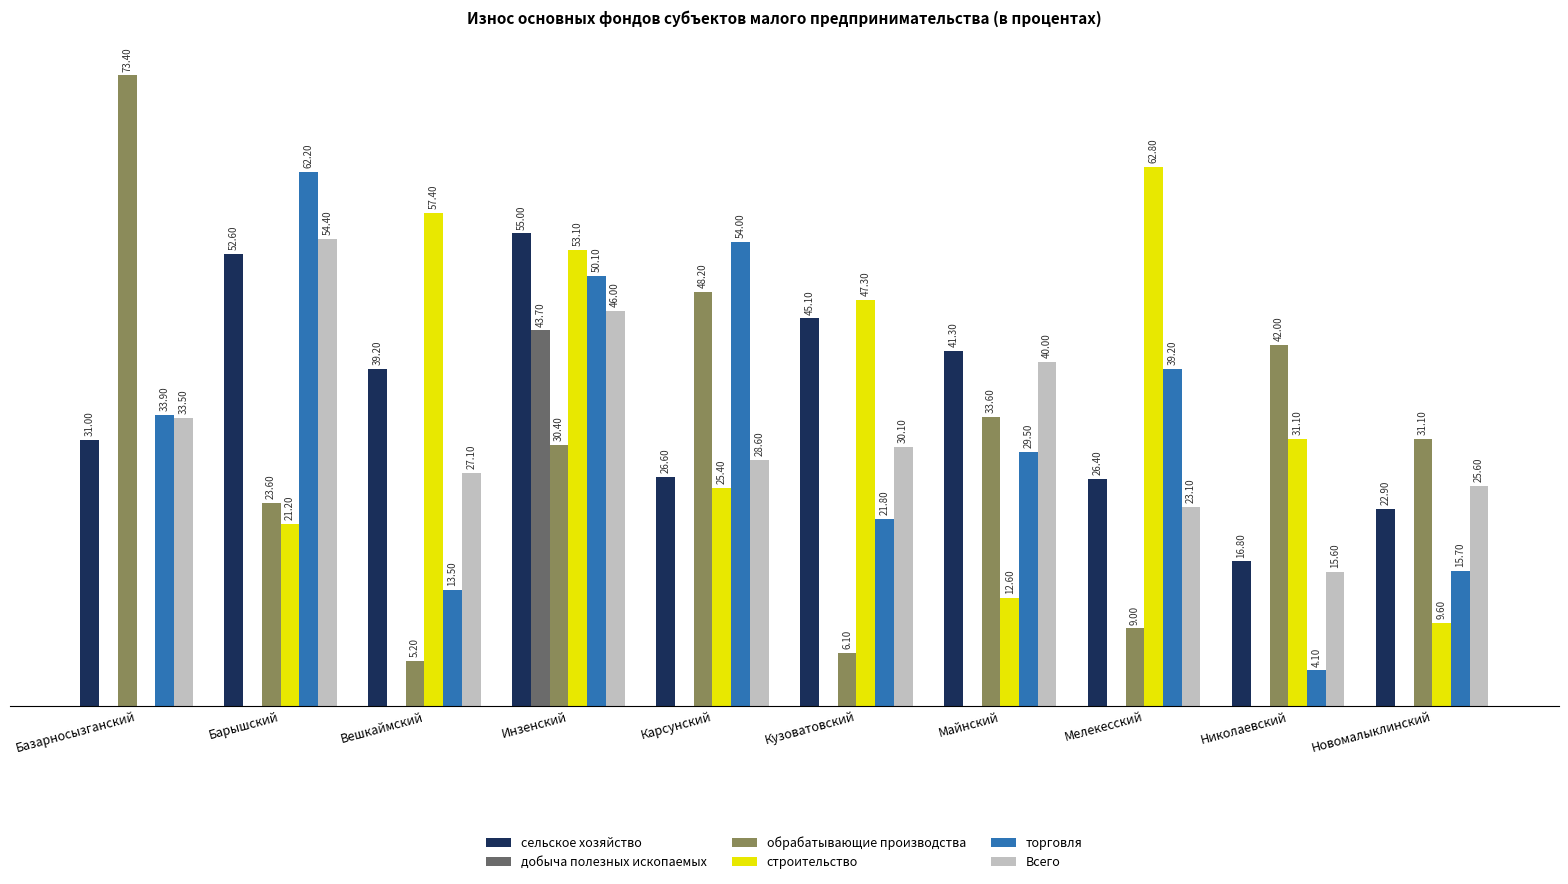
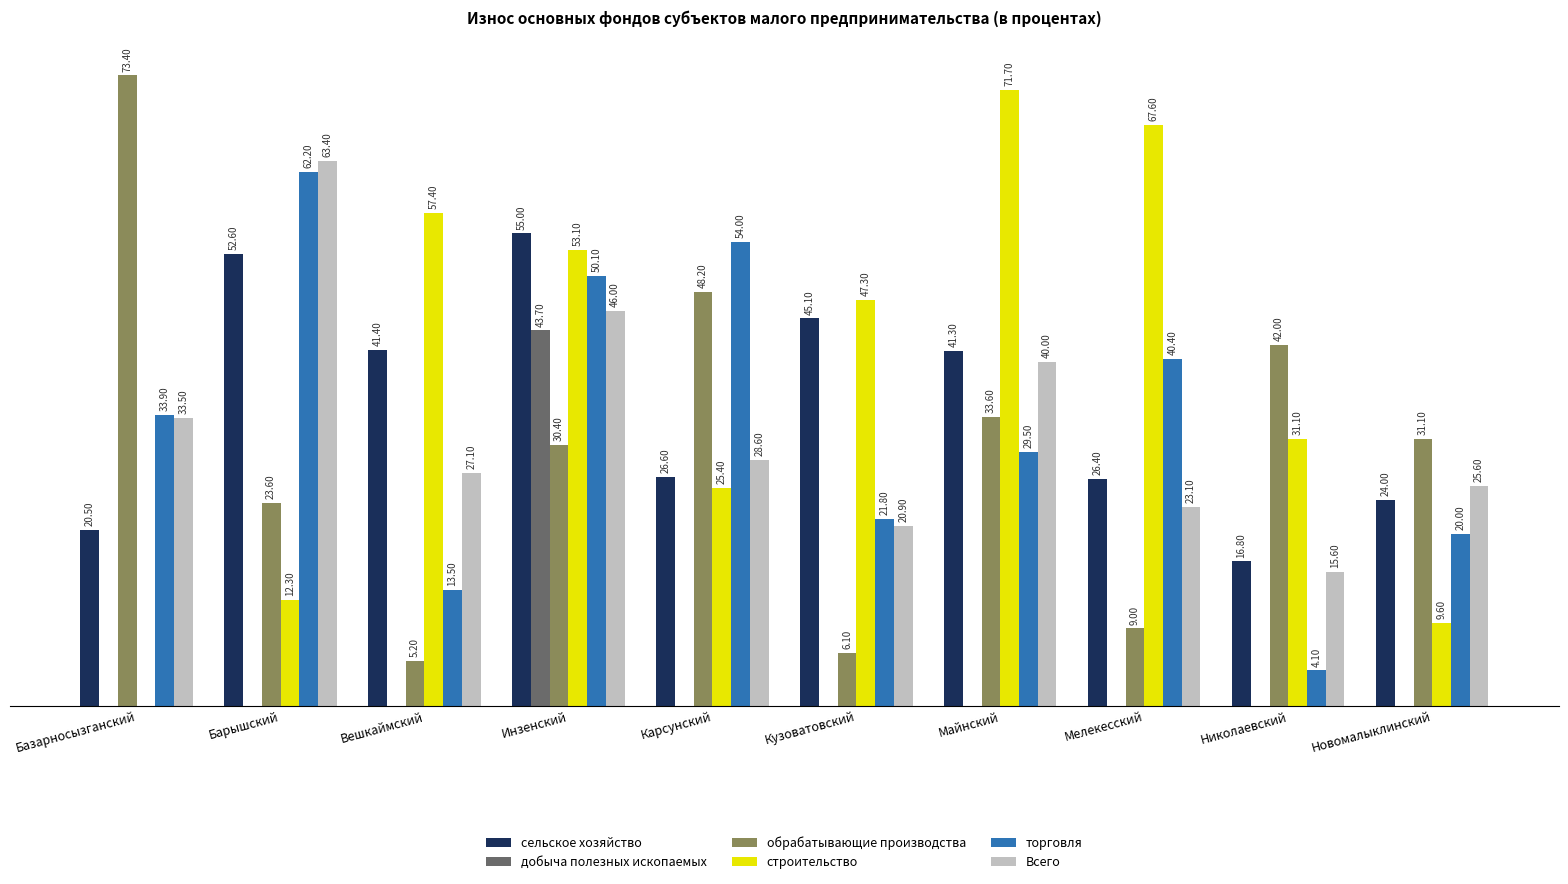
  {
    "сельское хозяйство": {
-     "Базарносызганский": 31.00,
+     "Базарносызганский": 20.50,
      "Барышский": 52.60,
-     "Вешкаймский": 39.20,
+     "Вешкаймский": 41.40,
      "Инзенский": 55.00,
      "Карсунский": 26.60,
      "Кузоватовский": 45.10,
      "Майнский": 41.30,
      "Мелекесский": 26.40,
      "Николаевский": 16.80,
-     "Новомалыклинский": 22.90
+     "Новомалыклинский": 24.00
    },
    "строительство": {
-     "Барышский": 21.20,
+     "Барышский": 12.30,
      "Вешкаймский": 57.40,
      "Инзенский": 53.10,
      "Карсунский": 25.40,
      "Кузоватовский": 47.30,
-     "Майнский": 12.60,
-     "Мелекесский": 62.80,
+     "Майнский": 71.70,
+     "Мелекесский": 67.60,
      "Николаевский": 31.10,
      "Новомалыклинский": 9.60
    },
    "торговля": {
      "Базарносызганский": 33.90,
      "Барышский": 62.20,
      "Вешкаймский": 13.50,
      "Инзенский": 50.10,
      "Карсунский": 54.00,
      "Кузоватовский": 21.80,
      "Майнский": 29.50,
-     "Мелекесский": 39.20,
+     "Мелекесский": 40.40,
      "Николаевский": 4.10,
-     "Новомалыклинский": 15.70
+     "Новомалыклинский": 20.00
    },
    "Всего": {
      "Базарносызганский": 33.50,
-     "Барышский": 54.40,
+     "Барышский": 63.40,
      "Вешкаймский": 27.10,
      "Инзенский": 46.00,
      "Карсунский": 28.60,
-     "Кузоватовский": 30.10,
+     "Кузоватовский": 20.90,
      "Майнский": 40.00,
      "Мелекесский": 23.10,
      "Николаевский": 15.60,
      "Новомалыклинский": 25.60
    }
  }
